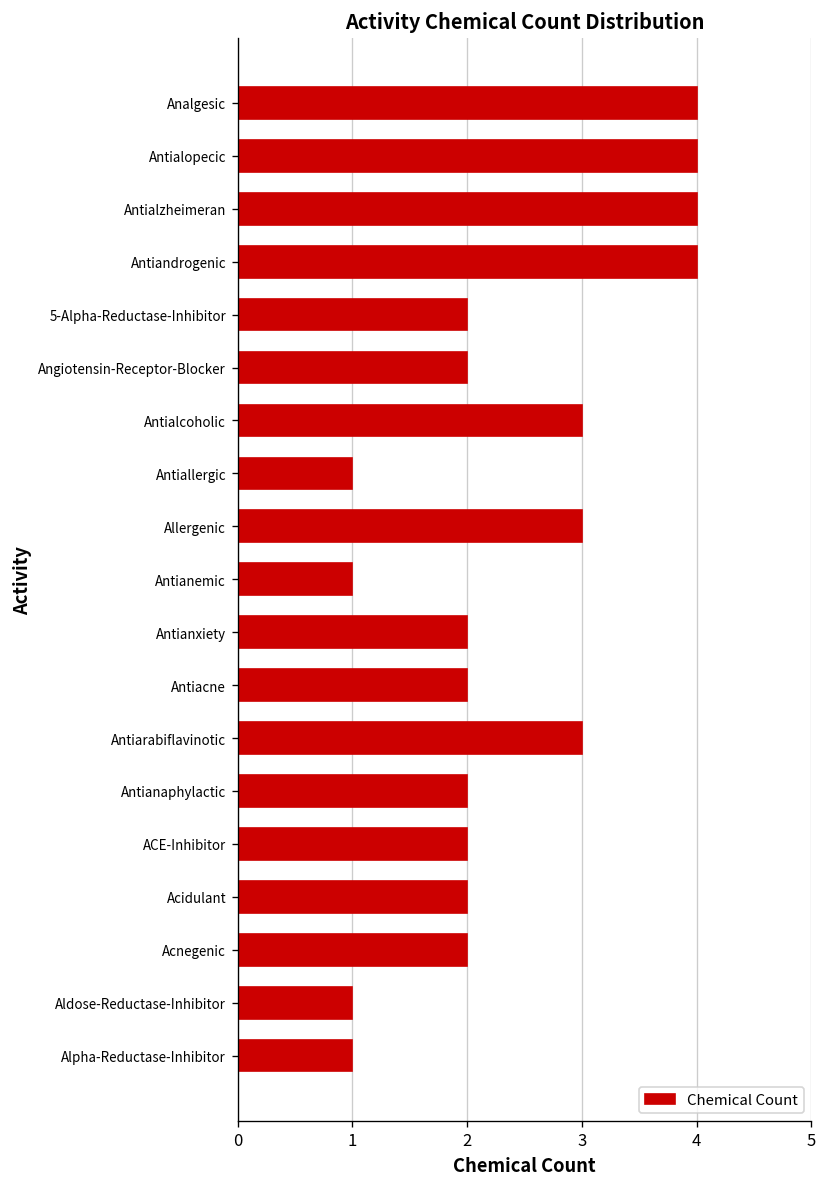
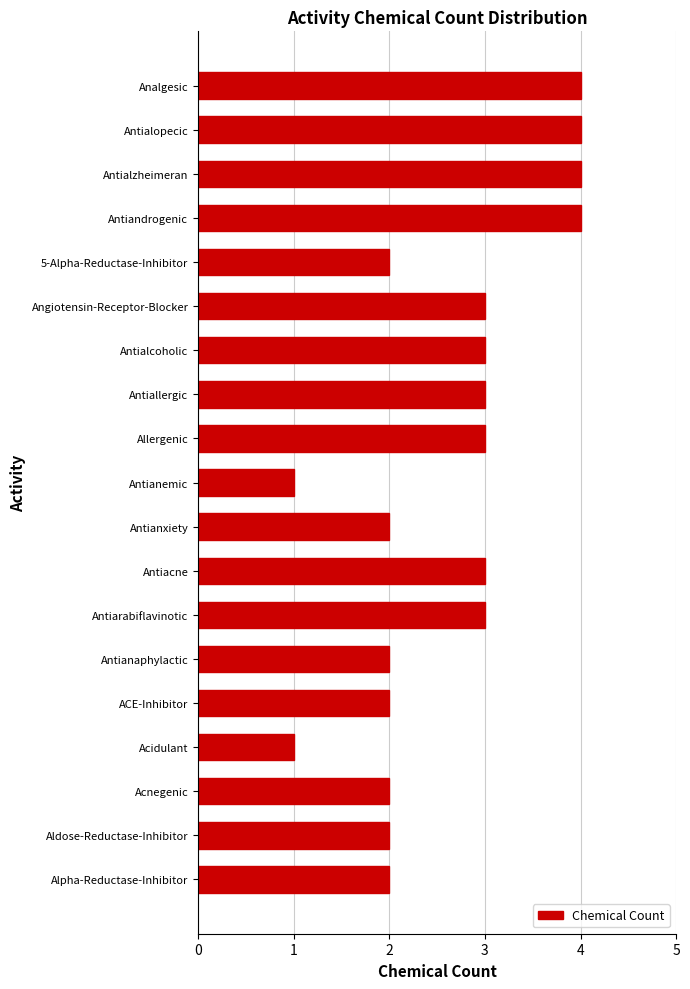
  {
    "Analgesic": 4,
    "Antialopecic": 4,
    "Antialzheimeran": 4,
    "Antiandrogenic": 4,
    "5-Alpha-Reductase-Inhibitor": 2,
-   "Angiotensin-Receptor-Blocker": 2,
+   "Angiotensin-Receptor-Blocker": 3,
    "Antialcoholic": 3,
-   "Antiallergic": 1,
+   "Antiallergic": 3,
    "Allergenic": 3,
    "Antianemic": 1,
    "Antianxiety": 2,
-   "Antiacne": 2,
+   "Antiacne": 3,
    "Antiarabiflavinotic": 3,
    "Antianaphylactic": 2,
    "ACE-Inhibitor": 2,
-   "Acidulant": 2,
+   "Acidulant": 1,
    "Acnegenic": 2,
-   "Aldose-Reductase-Inhibitor": 1,
-   "Alpha-Reductase-Inhibitor": 1
+   "Aldose-Reductase-Inhibitor": 2,
+   "Alpha-Reductase-Inhibitor": 2
  }
